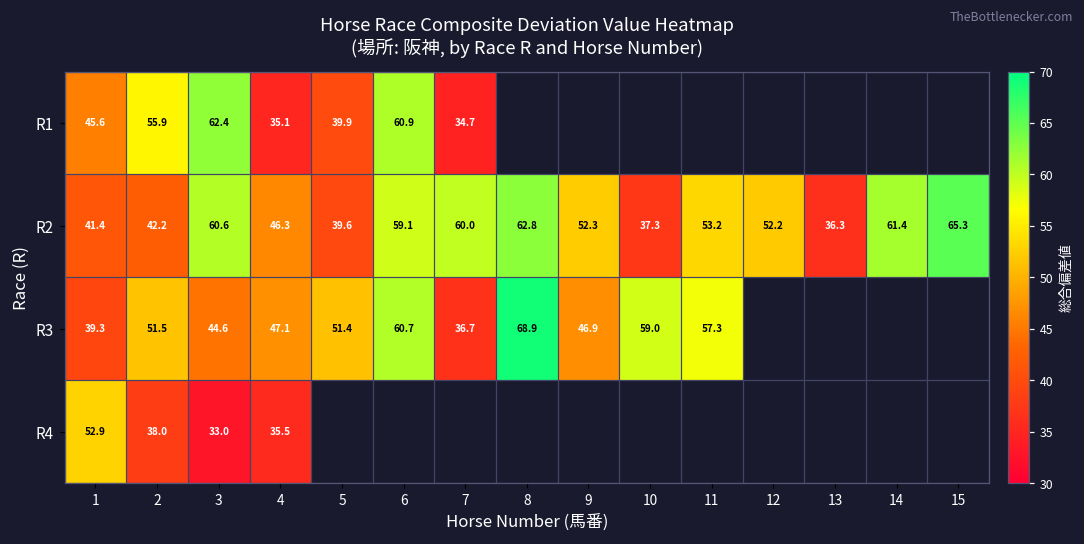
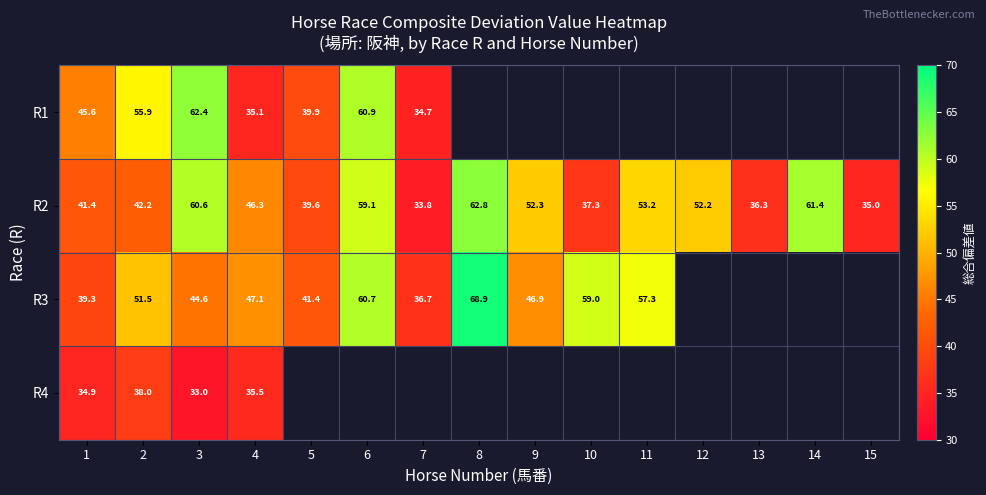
  {
    "R1": {
      "1": 45.6,
      "2": 55.9,
      "3": 62.4,
      "4": 35.1,
      "5": 39.9,
      "6": 60.9,
      "7": 34.7
    },
    "R2": {
      "1": 41.4,
      "2": 42.2,
      "3": 60.6,
      "4": 46.3,
      "5": 39.6,
      "6": 59.1,
-     "7": 60.0,
+     "7": 33.8,
      "8": 62.8,
      "9": 52.3,
      "10": 37.3,
      "11": 53.2,
      "12": 52.2,
      "13": 36.3,
      "14": 61.4,
-     "15": 65.3
+     "15": 35.0
    },
    "R3": {
      "1": 39.3,
      "2": 51.5,
      "3": 44.6,
      "4": 47.1,
-     "5": 51.4,
+     "5": 41.4,
      "6": 60.7,
      "7": 36.7,
      "8": 68.9,
      "9": 46.9,
      "10": 59.0,
      "11": 57.3
    },
    "R4": {
-     "1": 52.9,
+     "1": 34.9,
      "2": 38.0,
      "3": 33.0,
      "4": 35.5
    }
  }
